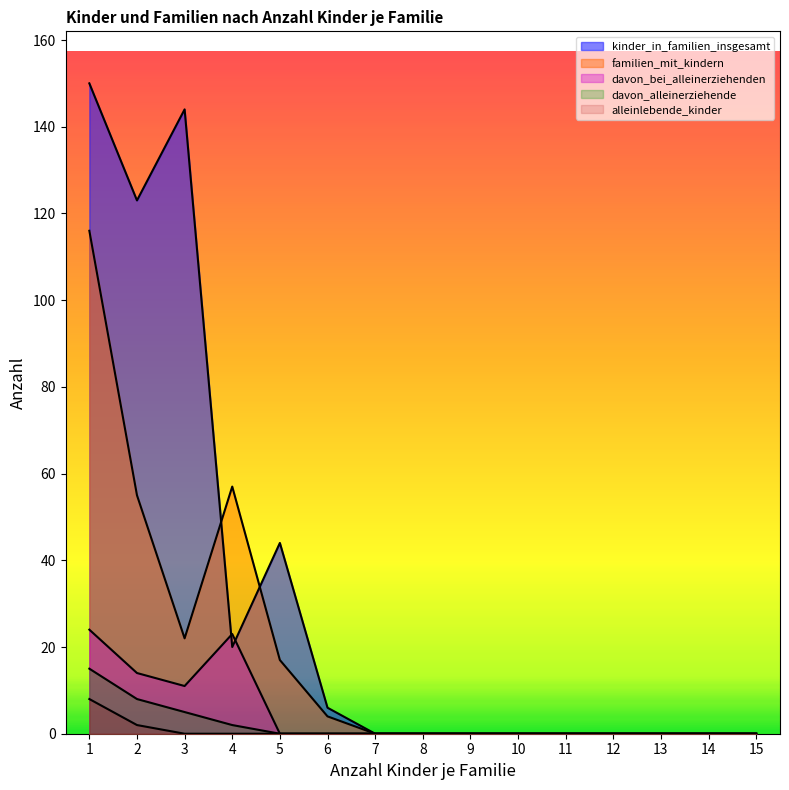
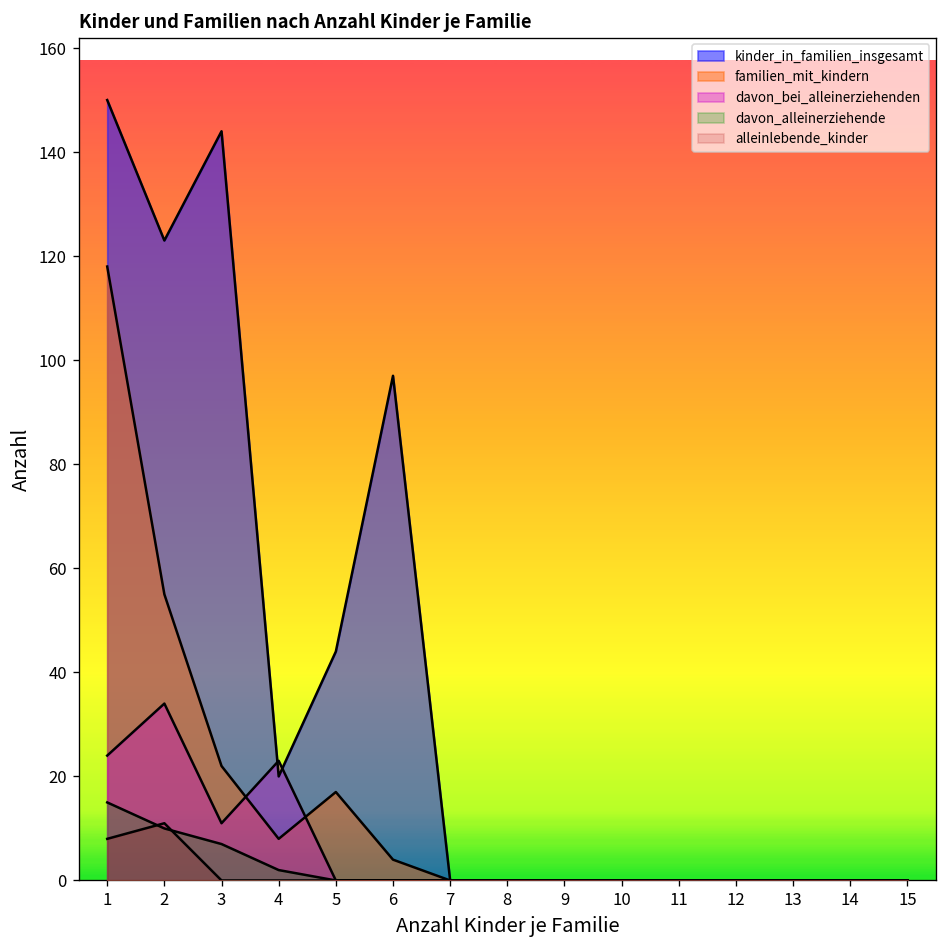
  {
    "kinder_in_familien_insgesamt": {
      "1": 150,
      "2": 123,
      "3": 144,
      "4": 20,
      "5": 44,
-     "6": 6
+     "6": 97
    },
    "familien_mit_kindern": {
-     "1": 116,
+     "1": 118,
      "2": 55,
      "3": 22,
-     "4": 57,
+     "4": 8,
      "5": 17,
      "6": 4
    },
    "davon_bei_alleinerziehenden": {
      "1": 24,
-     "2": 14,
+     "2": 34,
      "3": 11,
      "4": 23
    },
    "davon_alleinerziehende": {
      "1": 15,
-     "2": 8,
-     "3": 5,
+     "2": 10,
+     "3": 7,
      "4": 2
    },
    "alleinlebende_kinder": {
      "1": 8,
-     "2": 2,
+     "2": 11,
      "3": 0,
      "4": 0
    }
  }
